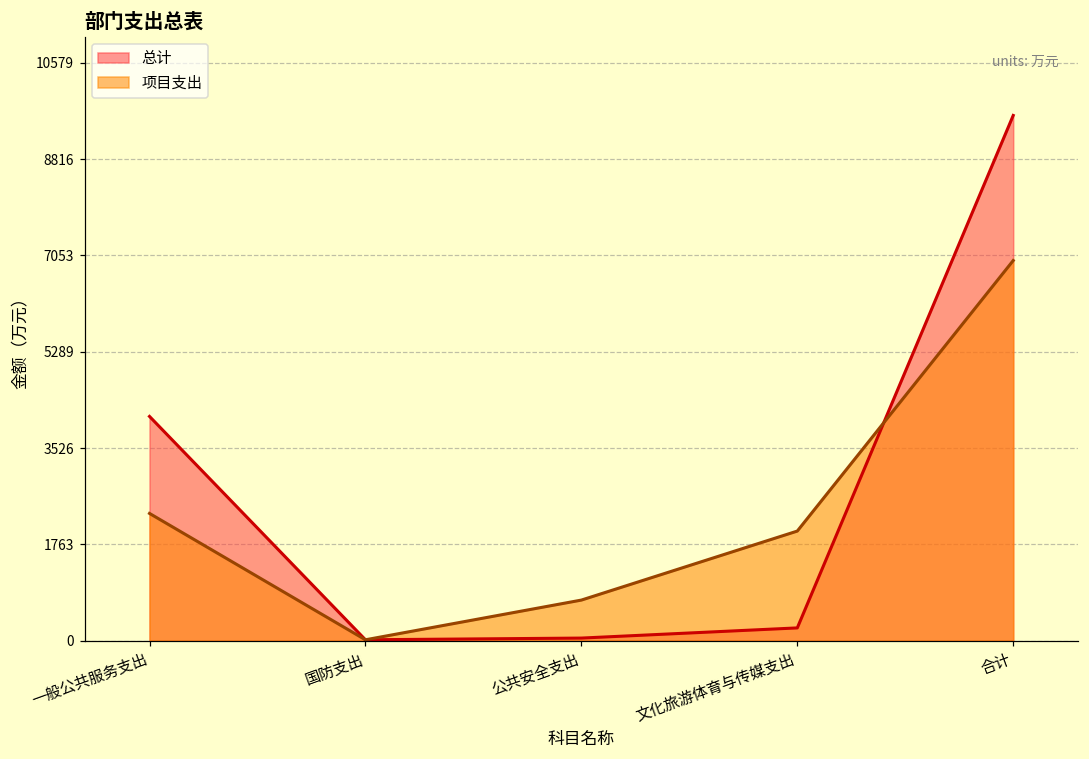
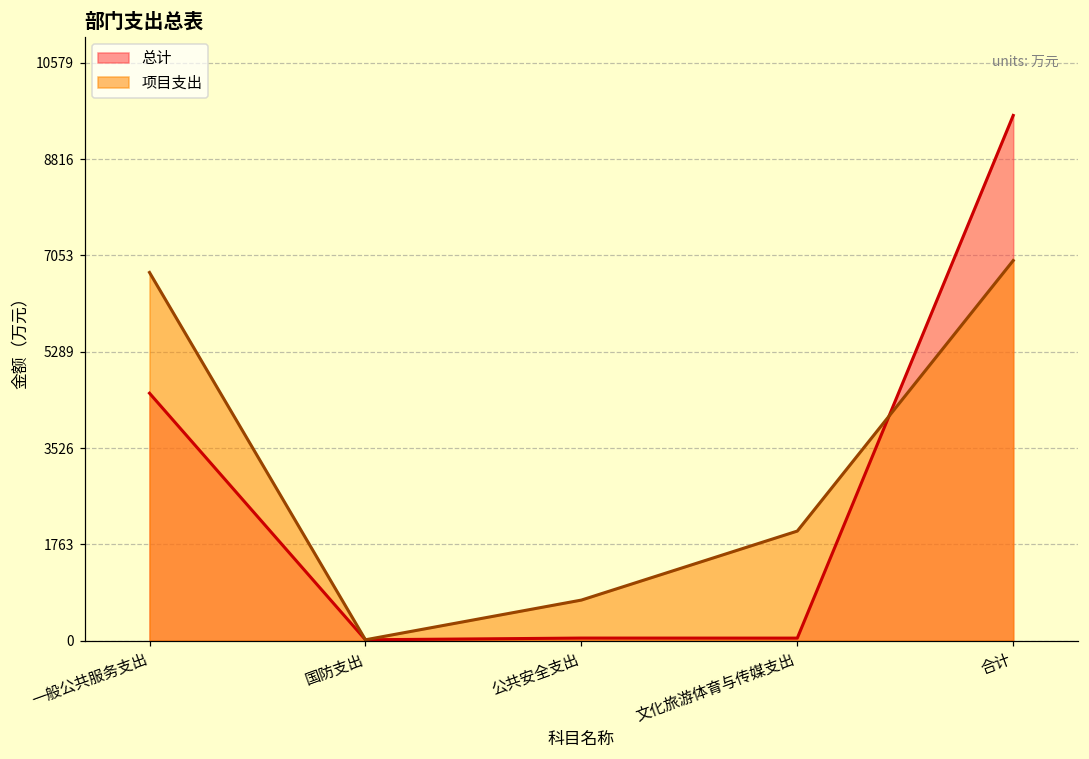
  {
    "总计": {
-     "一般公共服务支出": 4100,
+     "一般公共服务支出": 4500,
      "公共安全支出": 0,
-     "文化旅游体育与传媒支出": 200,
+     "文化旅游体育与传媒支出": 0,
      "合计": 9600
    },
    "项目支出": {
-     "一般公共服务支出": 2300,
+     "一般公共服务支出": 6700,
      "公共安全支出": 700,
      "文化旅游体育与传媒支出": 2000,
      "合计": 7000
    }
  }
